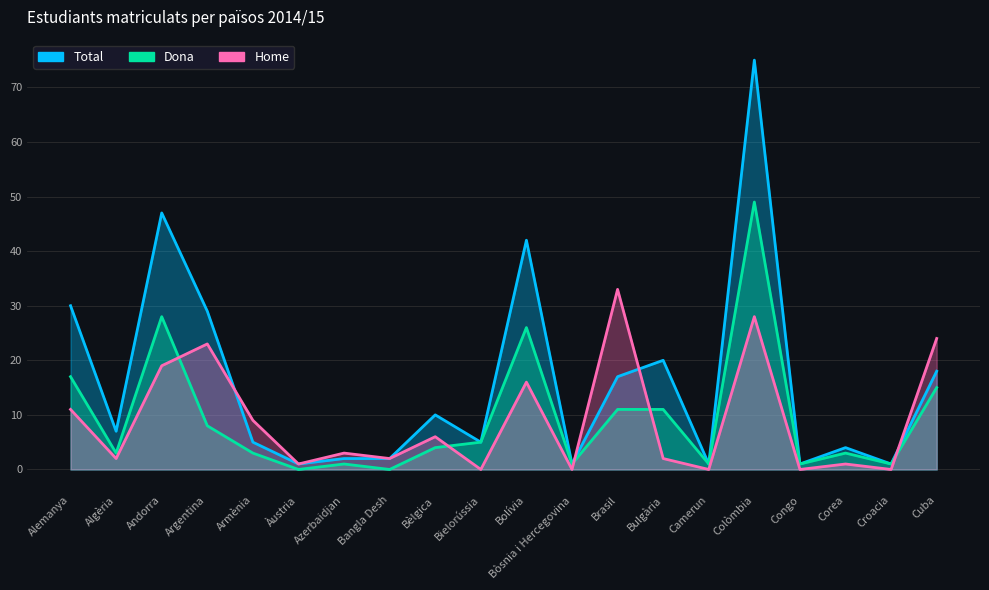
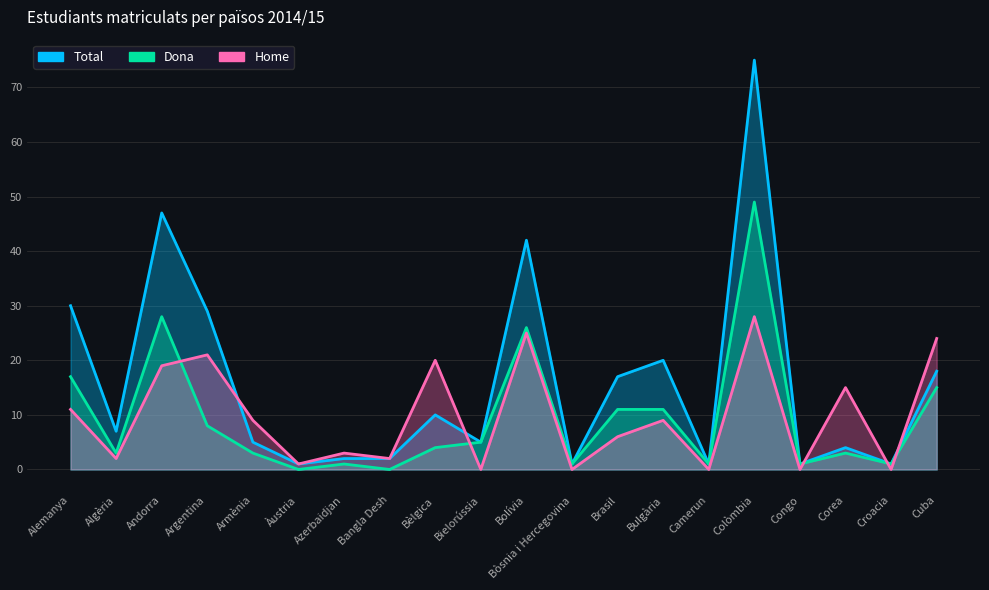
  {
    "Home": {
      "Alemanya": 11,
      "Algèria": 2,
      "Andorra": 19,
-     "Argentina": 23,
+     "Argentina": 21,
      "Armènia": 9,
      "Azerbaidjan": 3,
-     "Bèlgica": 6,
+     "Bèlgica": 20,
      "Bielorússia": 0,
-     "Bolívia": 16,
+     "Bolívia": 25,
      "Bòsnia i Hercegovina": 0,
-     "Brasil": 33,
-     "Bulgària": 2,
+     "Brasil": 6,
+     "Bulgària": 9,
      "Camerun": 0,
      "Colòmbia": 28,
      "Congo": 0,
-     "Corea": 1,
+     "Corea": 15,
      "Croacia": 0,
      "Cuba": 24
    }
  }
